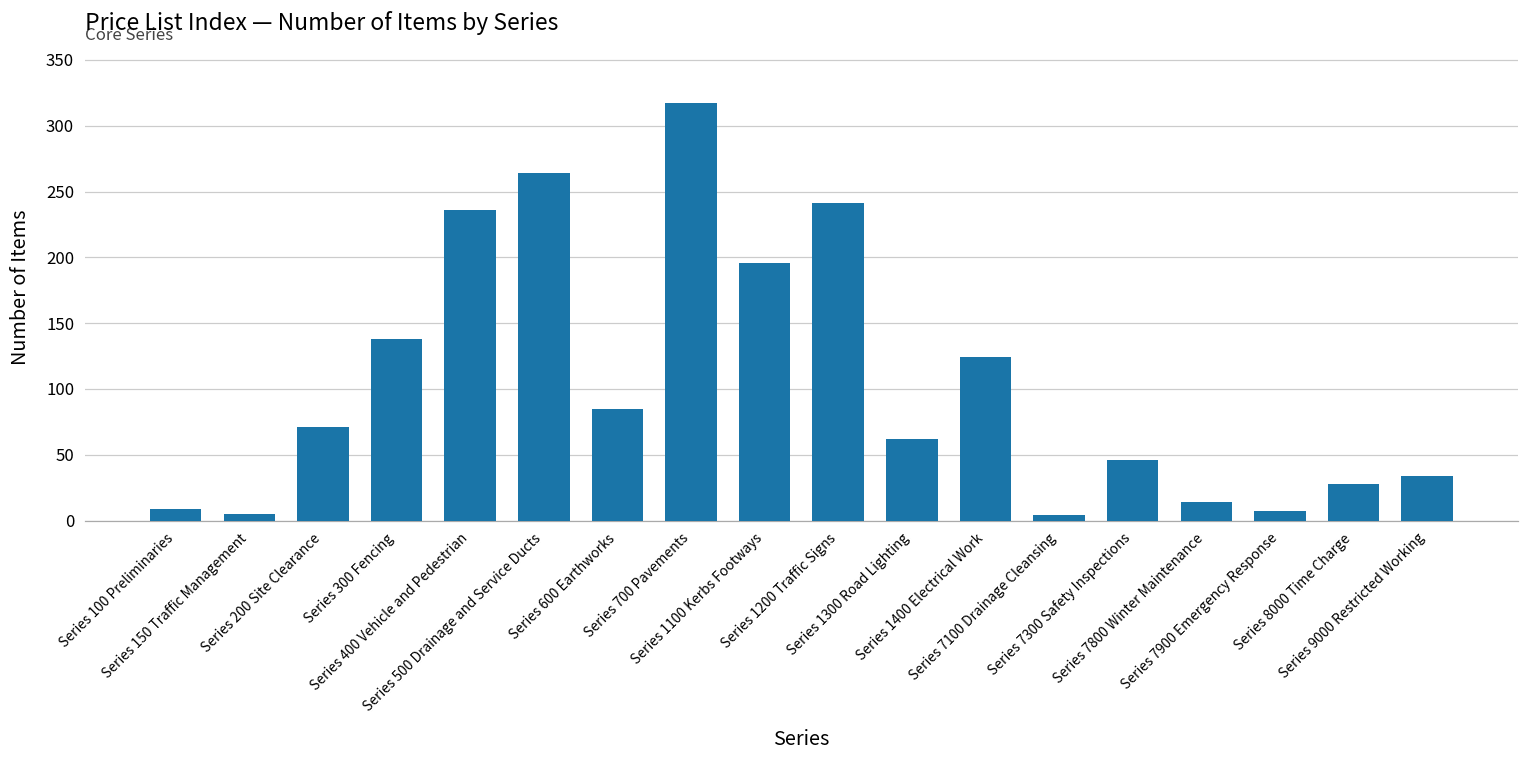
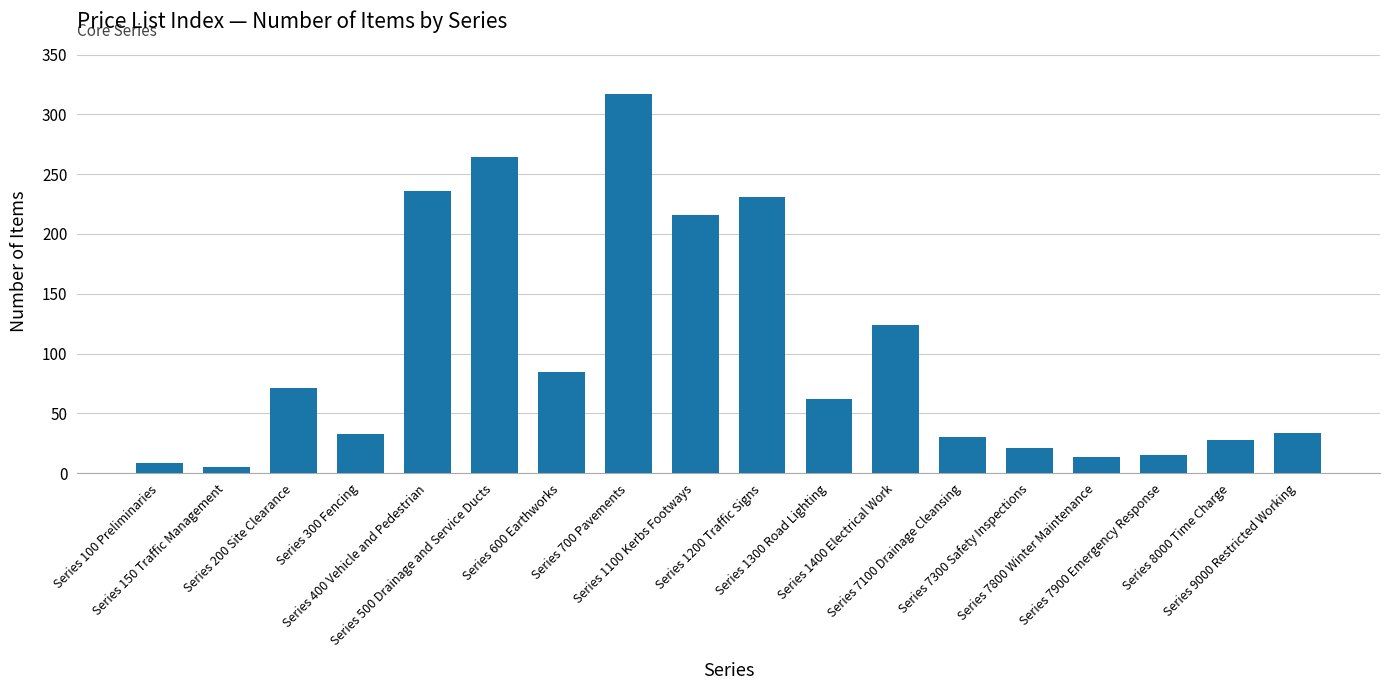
  {
    "Series 100 Preliminaries": 9,
    "Series 150 Traffic Management": 5,
    "Series 200 Site Clearance": 71,
-   "Series 300 Fencing": 138,
+   "Series 300 Fencing": 33,
    "Series 400 Vehicle and Pedestrian": 236,
    "Series 500 Drainage and Service Ducts": 264,
    "Series 600 Earthworks": 85,
    "Series 700 Pavements": 317,
-   "Series 1100 Kerbs Footways": 196,
-   "Series 1200 Traffic Signs": 241,
+   "Series 1100 Kerbs Footways": 216,
+   "Series 1200 Traffic Signs": 231,
    "Series 1300 Road Lighting": 62,
    "Series 1400 Electrical Work": 124,
-   "Series 7100 Drainage Cleansing": 4,
-   "Series 7300 Safety Inspections": 46,
+   "Series 7100 Drainage Cleansing": 30,
+   "Series 7300 Safety Inspections": 21,
    "Series 7800 Winter Maintenance": 14,
-   "Series 7900 Emergency Response": 7,
+   "Series 7900 Emergency Response": 15,
    "Series 8000 Time Charge": 28,
    "Series 9000 Restricted Working": 34
  }
